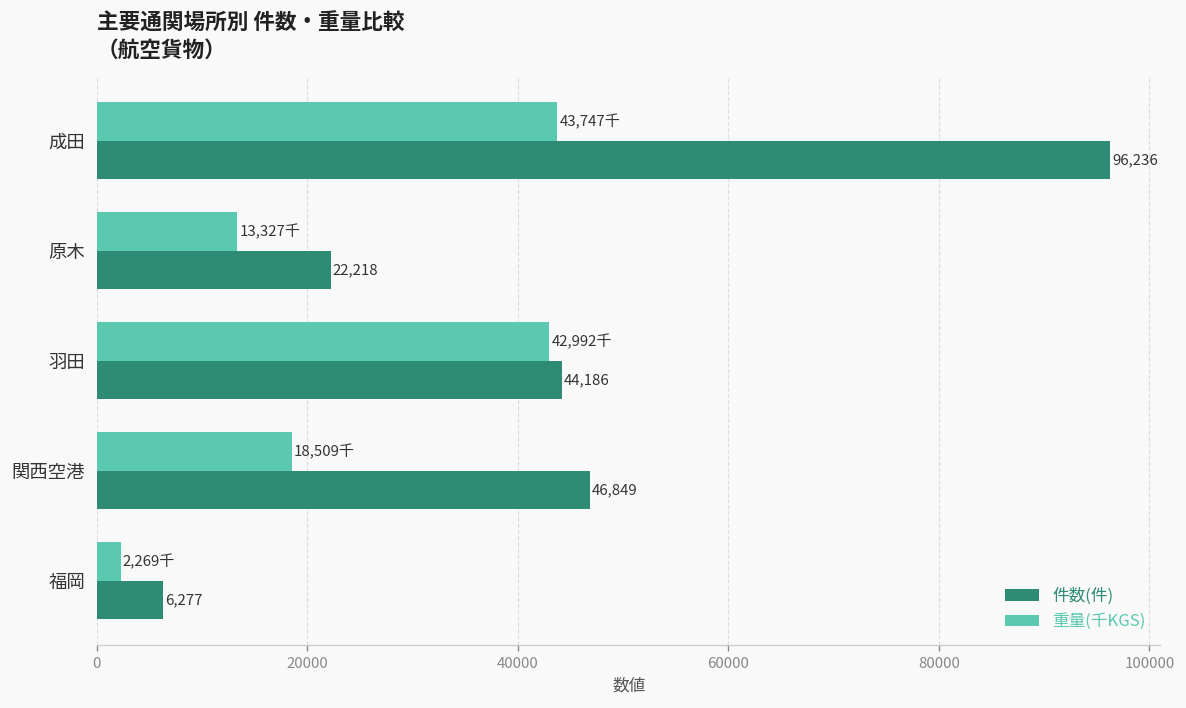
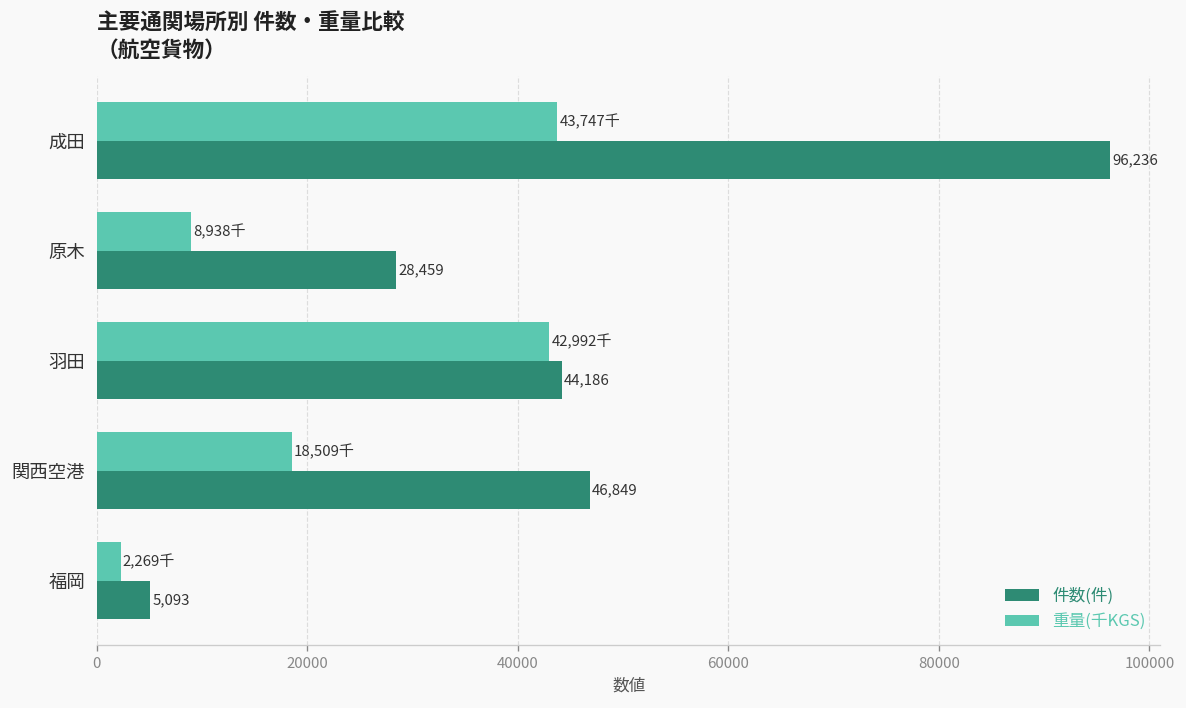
  {
    "件数(件)": {
      "成田": "96,236",
-     "原木": "22,218",
+     "原木": "28,459",
      "羽田": "44,186",
      "関西空港": "46,849",
-     "福岡": "6,277"
+     "福岡": "5,093"
    },
    "重量(千KGS)": {
      "成田": "43,747千",
-     "原木": "13,327千",
+     "原木": "8,938千",
      "羽田": "42,992千",
      "関西空港": "18,509千",
      "福岡": "2,269千"
    }
  }
